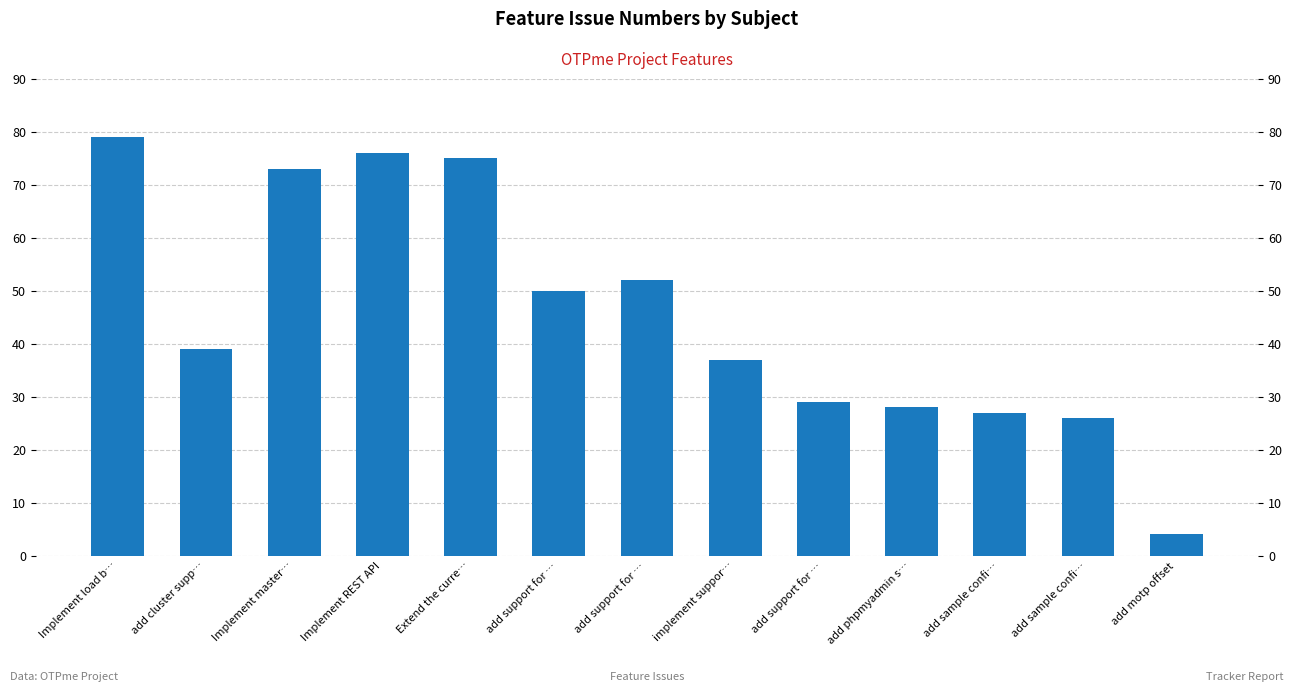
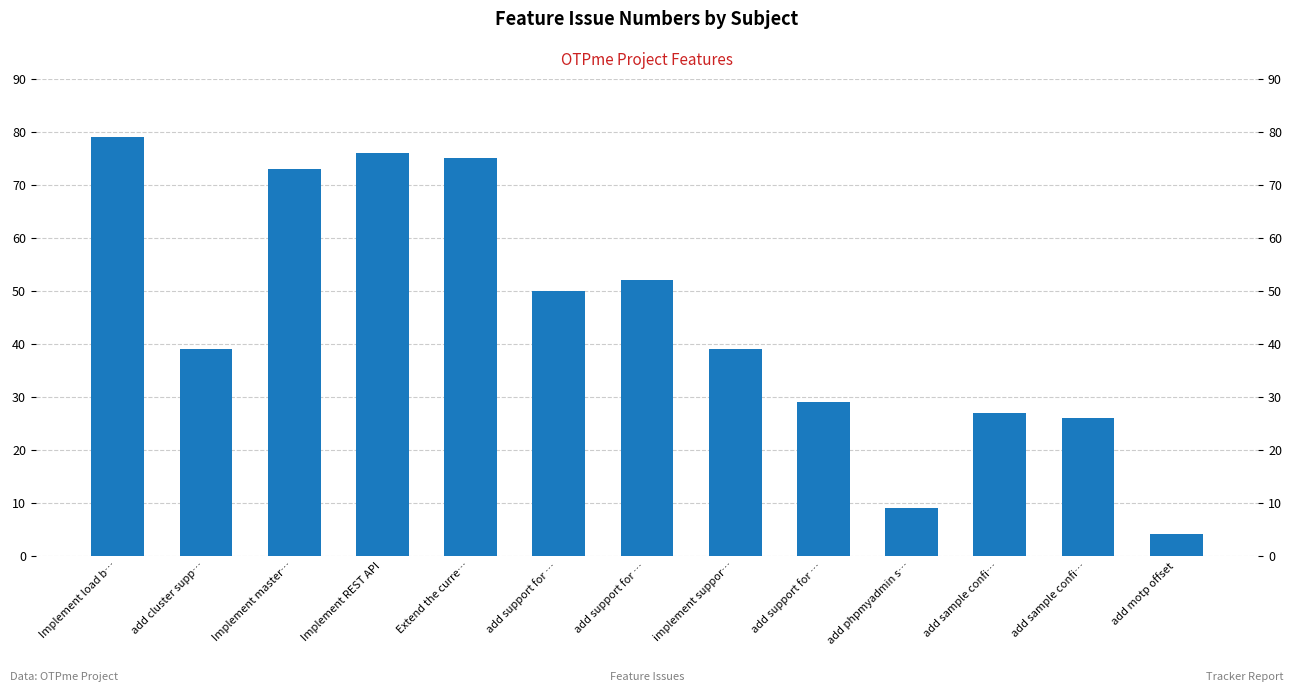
  {
    "Implement load b…": 79,
    "add cluster supp…": 39,
    "Implement master…": 73,
    "Implement REST API": 76,
    "Extend the curre…": 75,
-   "implement suppor…": 37,
-   "add phpmyadmin s…": 28,
+   "implement suppor…": 39,
+   "add phpmyadmin s…": 9,
    "add motp offset": 4
  }
